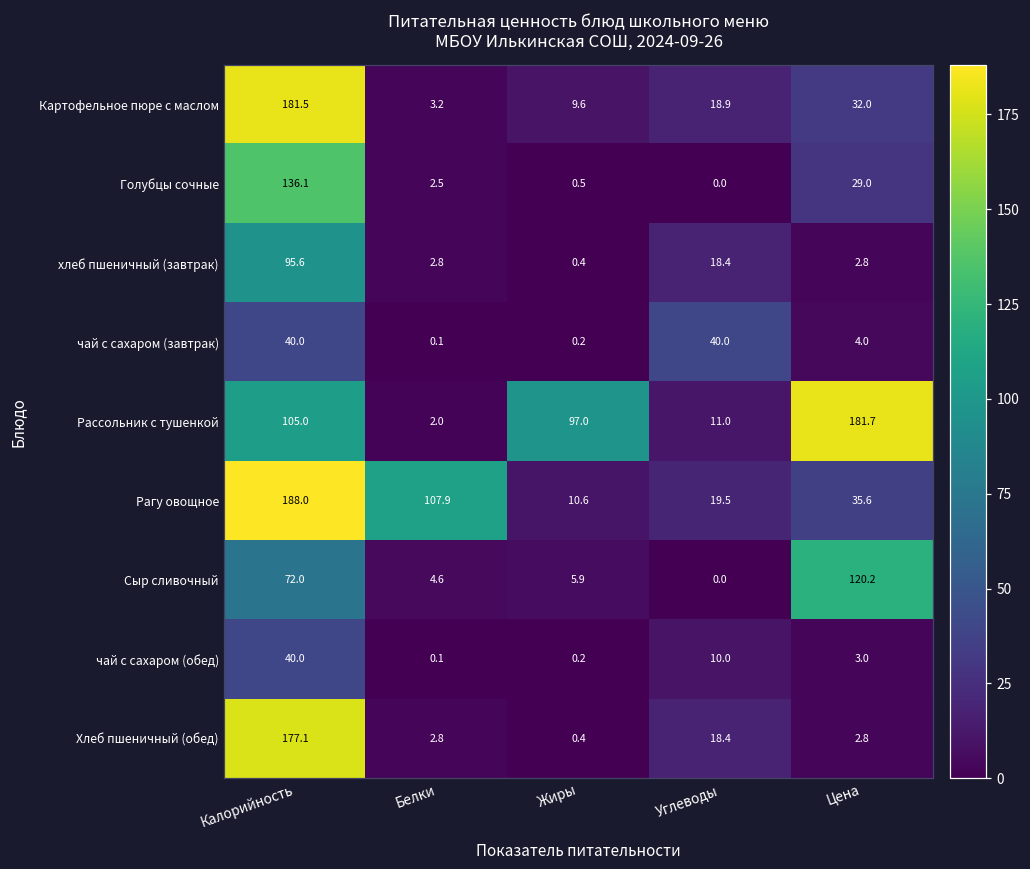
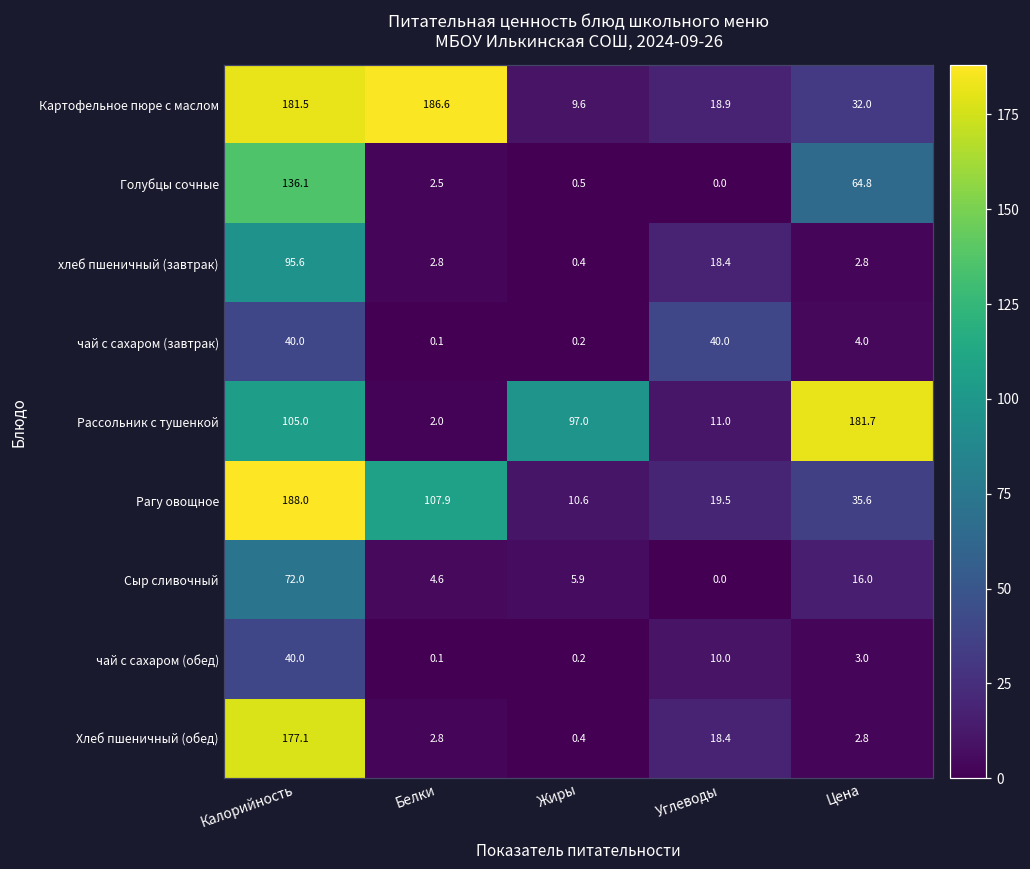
  {
    "Картофельное пюре с маслом": {
      "Калорийность": 181.5,
-     "Белки": 3.2,
+     "Белки": 186.6,
      "Жиры": 9.6,
      "Углеводы": 18.9,
      "Цена": 32.0
    },
    "Голубцы сочные": {
      "Калорийность": 136.1,
      "Белки": 2.5,
      "Жиры": 0.5,
      "Углеводы": 0.0,
-     "Цена": 29.0
+     "Цена": 64.8
    },
    "хлеб пшеничный (завтрак)": {
      "Калорийность": 95.6,
      "Белки": 2.8,
      "Жиры": 0.4,
      "Углеводы": 18.4,
      "Цена": 2.8
    },
    "чай с сахаром (завтрак)": {
      "Калорийность": 40.0,
      "Белки": 0.1,
      "Жиры": 0.2,
      "Углеводы": 40.0,
      "Цена": 4.0
    },
    "Рассольник с тушенкой": {
      "Калорийность": 105.0,
      "Белки": 2.0,
      "Жиры": 97.0,
      "Углеводы": 11.0,
      "Цена": 181.7
    },
    "Рагу овощное": {
      "Калорийность": 188.0,
      "Белки": 107.9,
      "Жиры": 10.6,
      "Углеводы": 19.5,
      "Цена": 35.6
    },
    "Сыр сливочный": {
      "Калорийность": 72.0,
      "Белки": 4.6,
      "Жиры": 5.9,
      "Углеводы": 0.0,
-     "Цена": 120.2
+     "Цена": 16.0
    },
    "чай с сахаром (обед)": {
      "Калорийность": 40.0,
      "Белки": 0.1,
      "Жиры": 0.2,
      "Углеводы": 10.0,
      "Цена": 3.0
    },
    "Хлеб пшеничный (обед)": {
      "Калорийность": 177.1,
      "Белки": 2.8,
      "Жиры": 0.4,
      "Углеводы": 18.4,
      "Цена": 2.8
    }
  }
